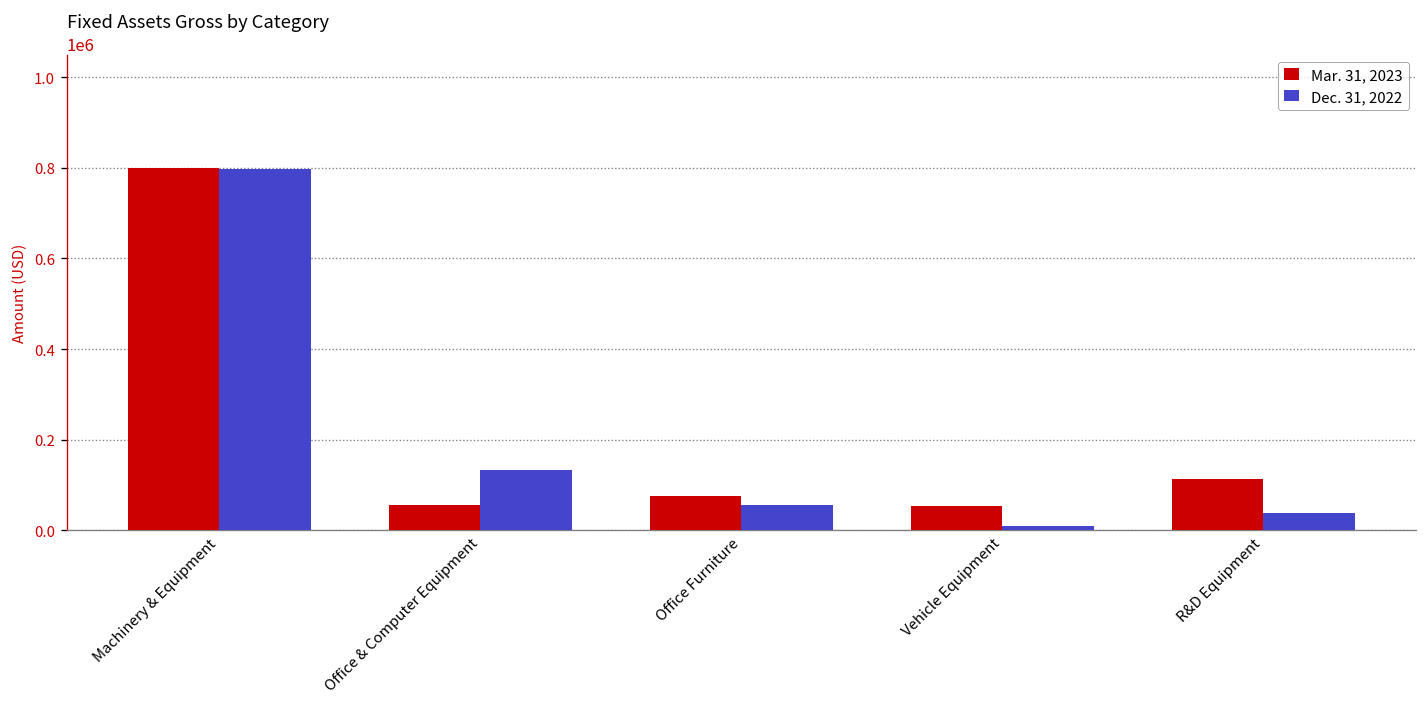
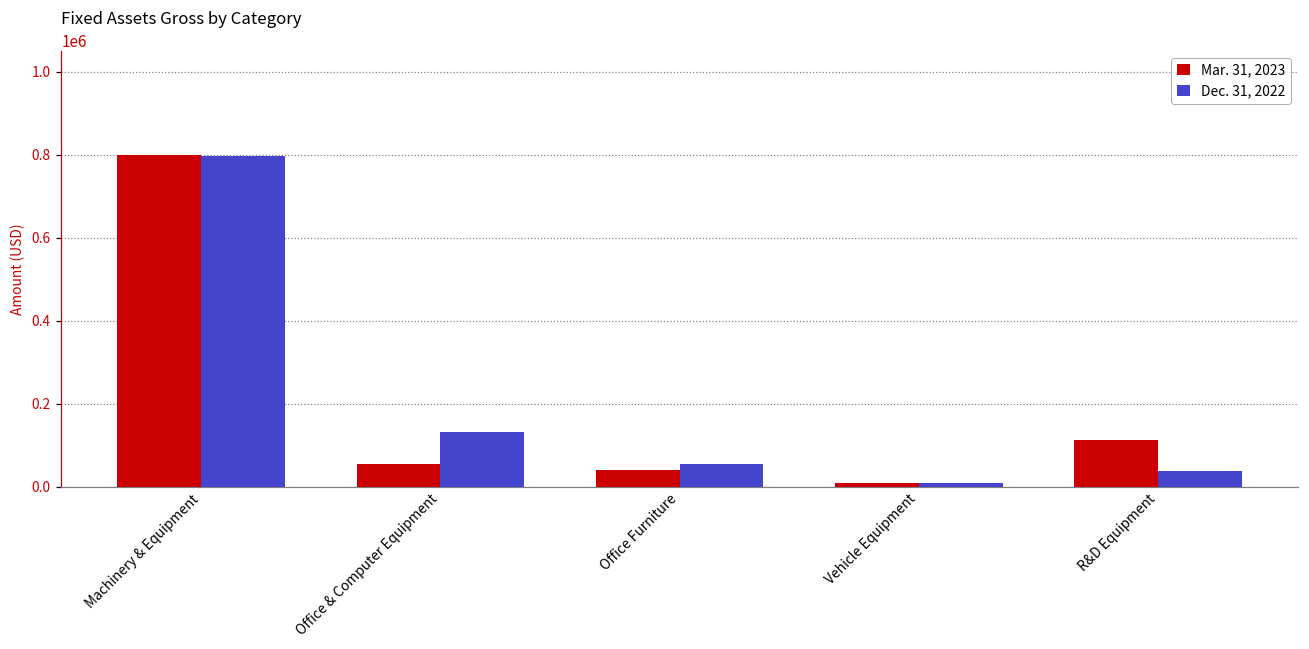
  {
    "Mar. 31, 2023": {
      "Machinery & Equipment": 800000,
      "Office & Computer Equipment": 60000,
-     "Office Furniture": 70000,
-     "Vehicle Equipment": 50000,
+     "Office Furniture": 40000,
+     "Vehicle Equipment": 10000,
      "R&D Equipment": 110000
    },
    "Dec. 31, 2022": {
      "Machinery & Equipment": 800000,
      "Office & Computer Equipment": 130000,
      "Office Furniture": 60000,
      "Vehicle Equipment": 10000,
      "R&D Equipment": 40000
    }
  }
